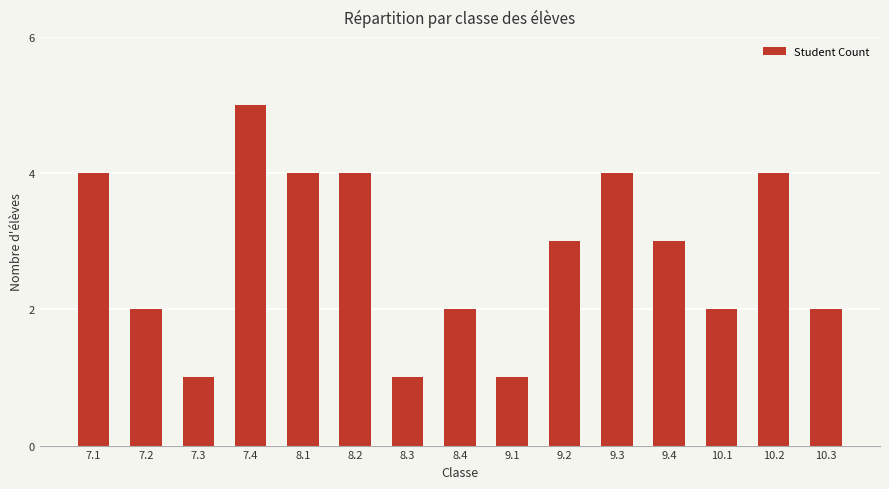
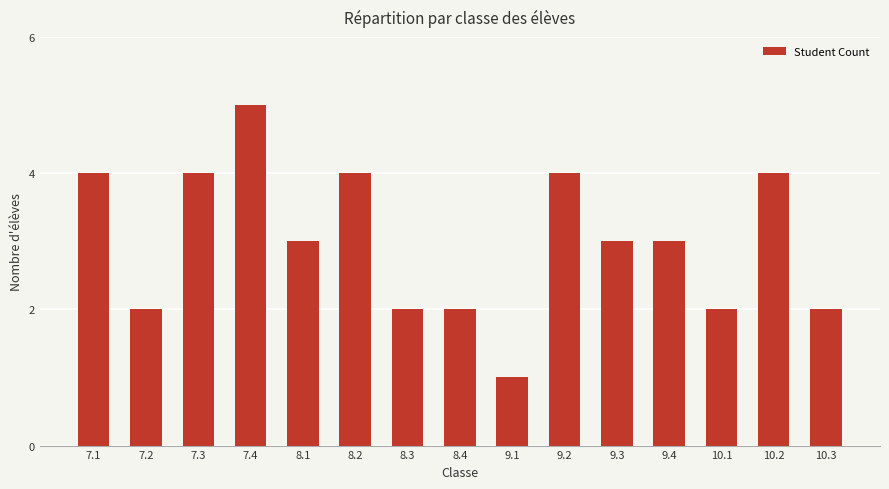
  {
    "7.1": 4,
    "7.2": 2,
-   "7.3": 1,
+   "7.3": 4,
    "7.4": 5,
-   "8.1": 4,
+   "8.1": 3,
    "8.2": 4,
-   "8.3": 1,
+   "8.3": 2,
    "8.4": 2,
    "9.1": 1,
-   "9.2": 3,
-   "9.3": 4,
+   "9.2": 4,
+   "9.3": 3,
    "9.4": 3,
    "10.1": 2,
    "10.2": 4,
    "10.3": 2
  }
